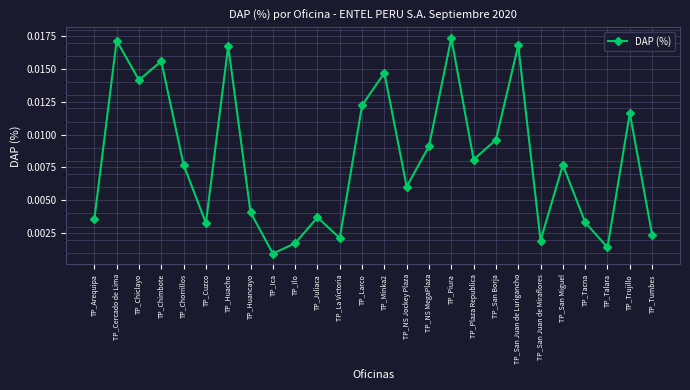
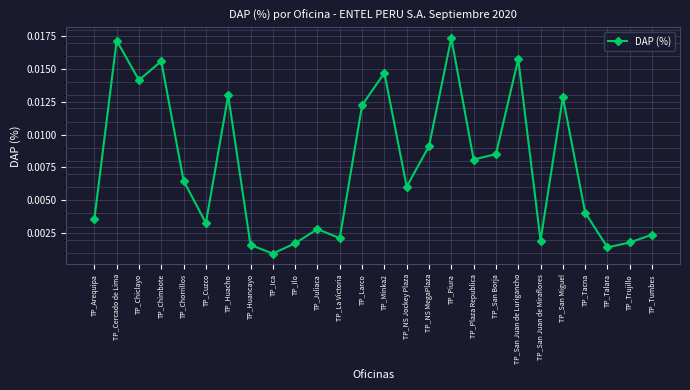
  {
    "TP_Arequipa": 0.0036,
    "TP_Cercado de Lima": 0.0172,
    "TP_Chiclayo": 0.0142,
    "TP_Chimbote": 0.0156,
-   "TP_Chorrillos": 0.0077,
+   "TP_Chorrillos": 0.0065,
    "TP_Cuzco": 0.0033,
-   "TP_Huacho": 0.0168,
-   "TP_Huancayo": 0.0041,
+   "TP_Huacho": 0.0130,
+   "TP_Huancayo": 0.0016,
    "TP_Ica": 0.0009,
    "TP_Ilo": 0.0017,
-   "TP_Juliaca": 0.0037,
+   "TP_Juliaca": 0.0028,
    "TP_La Victoria": 0.0021,
    "TP_Larco": 0.0122,
    "TP_Minka2": 0.0147,
    "TP_NS Jockey Plaza": 0.0060,
    "TP_NS MegaPlaza": 0.0091,
    "TP_Piura": 0.0174,
    "TP_Plaza Republica": 0.0081,
-   "TP_San Borja": 0.0096,
-   "TP_San Juan de Lurigancho": 0.0168,
+   "TP_San Borja": 0.0085,
+   "TP_San Juan de Lurigancho": 0.0158,
    "TP_San Juan de Miraflores": 0.0019,
-   "TP_San Miguel": 0.0077,
-   "TP_Tacna": 0.0033,
+   "TP_San Miguel": 0.0129,
+   "TP_Tacna": 0.0041,
    "TP_Talara": 0.0014,
-   "TP_Trujillo": 0.0116,
+   "TP_Trujillo": 0.0018,
    "TP_Tumbes": 0.0024
  }
